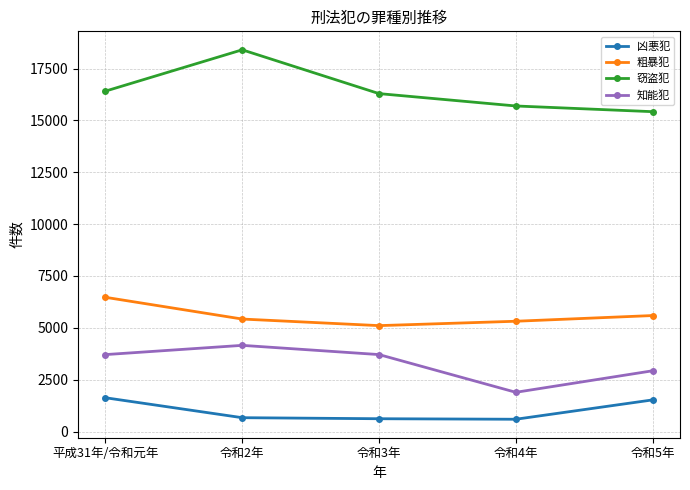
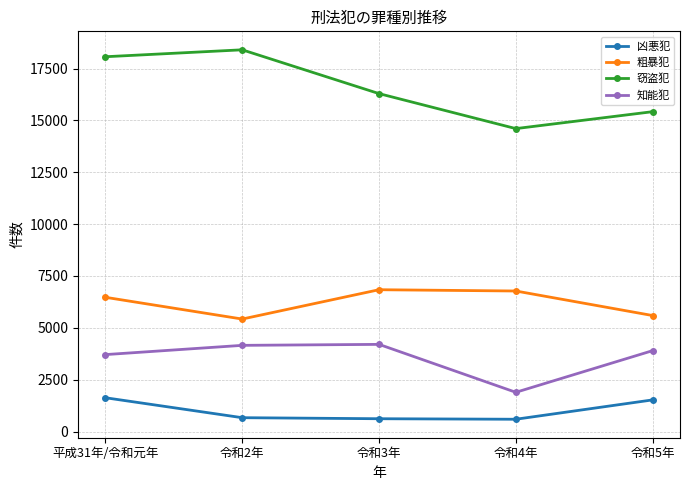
  {
    "凶悪犯": {
      "平成31年/令和元年": 1600,
      "令和2年": 700,
      "令和3年": 600,
      "令和4年": 600,
      "令和5年": 1500
    },
    "粗暴犯": {
      "平成31年/令和元年": 6500,
      "令和2年": 5400,
-     "令和3年": 5100,
-     "令和4年": 5300,
+     "令和3年": 6800,
+     "令和4年": 6800,
      "令和5年": 5600
    },
    "窃盗犯": {
-     "平成31年/令和元年": 16400,
+     "平成31年/令和元年": 18100,
      "令和2年": 18400,
      "令和3年": 16300,
-     "令和4年": 15700,
+     "令和4年": 14600,
      "令和5年": 15400
    },
    "知能犯": {
      "平成31年/令和元年": 3700,
      "令和2年": 4200,
-     "令和3年": 3700,
+     "令和3年": 4200,
      "令和4年": 1900,
-     "令和5年": 2900
+     "令和5年": 3900
    }
  }
